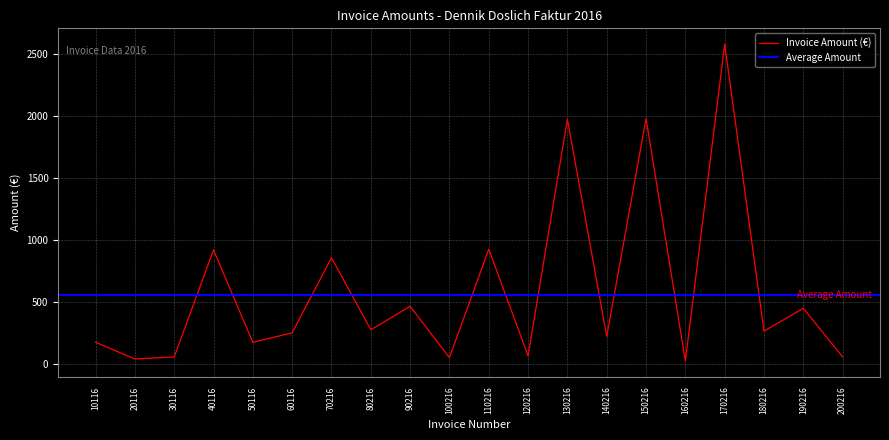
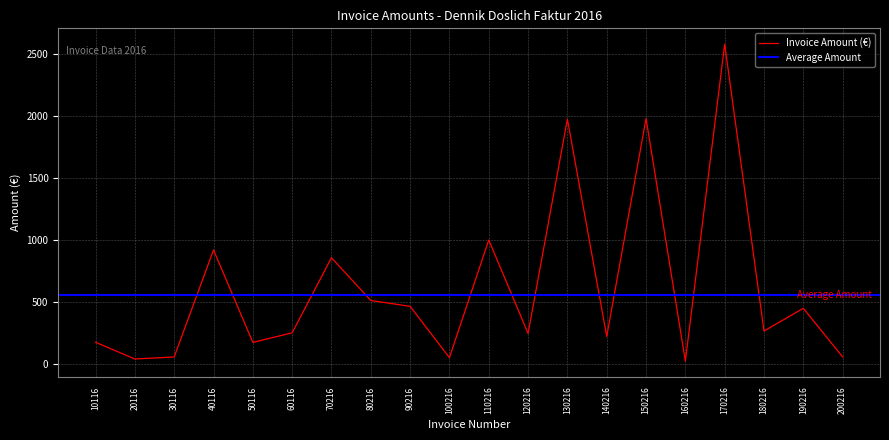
  {
    "10116": 180,
    "20116": 40,
    "30116": 60,
    "40116": 920,
    "50116": 170,
    "60116": 250,
    "70216": 860,
-   "80216": 280,
+   "80216": 510,
    "90216": 460,
    "100216": 50,
-   "110216": 930,
-   "120216": 70,
+   "110216": 1000,
+   "120216": 250,
    "130216": 1980,
    "140216": 220,
    "150216": 1980,
    "160216": 20,
    "170216": 2580,
    "180216": 270,
    "190216": 450,
    "200216": 60
  }
